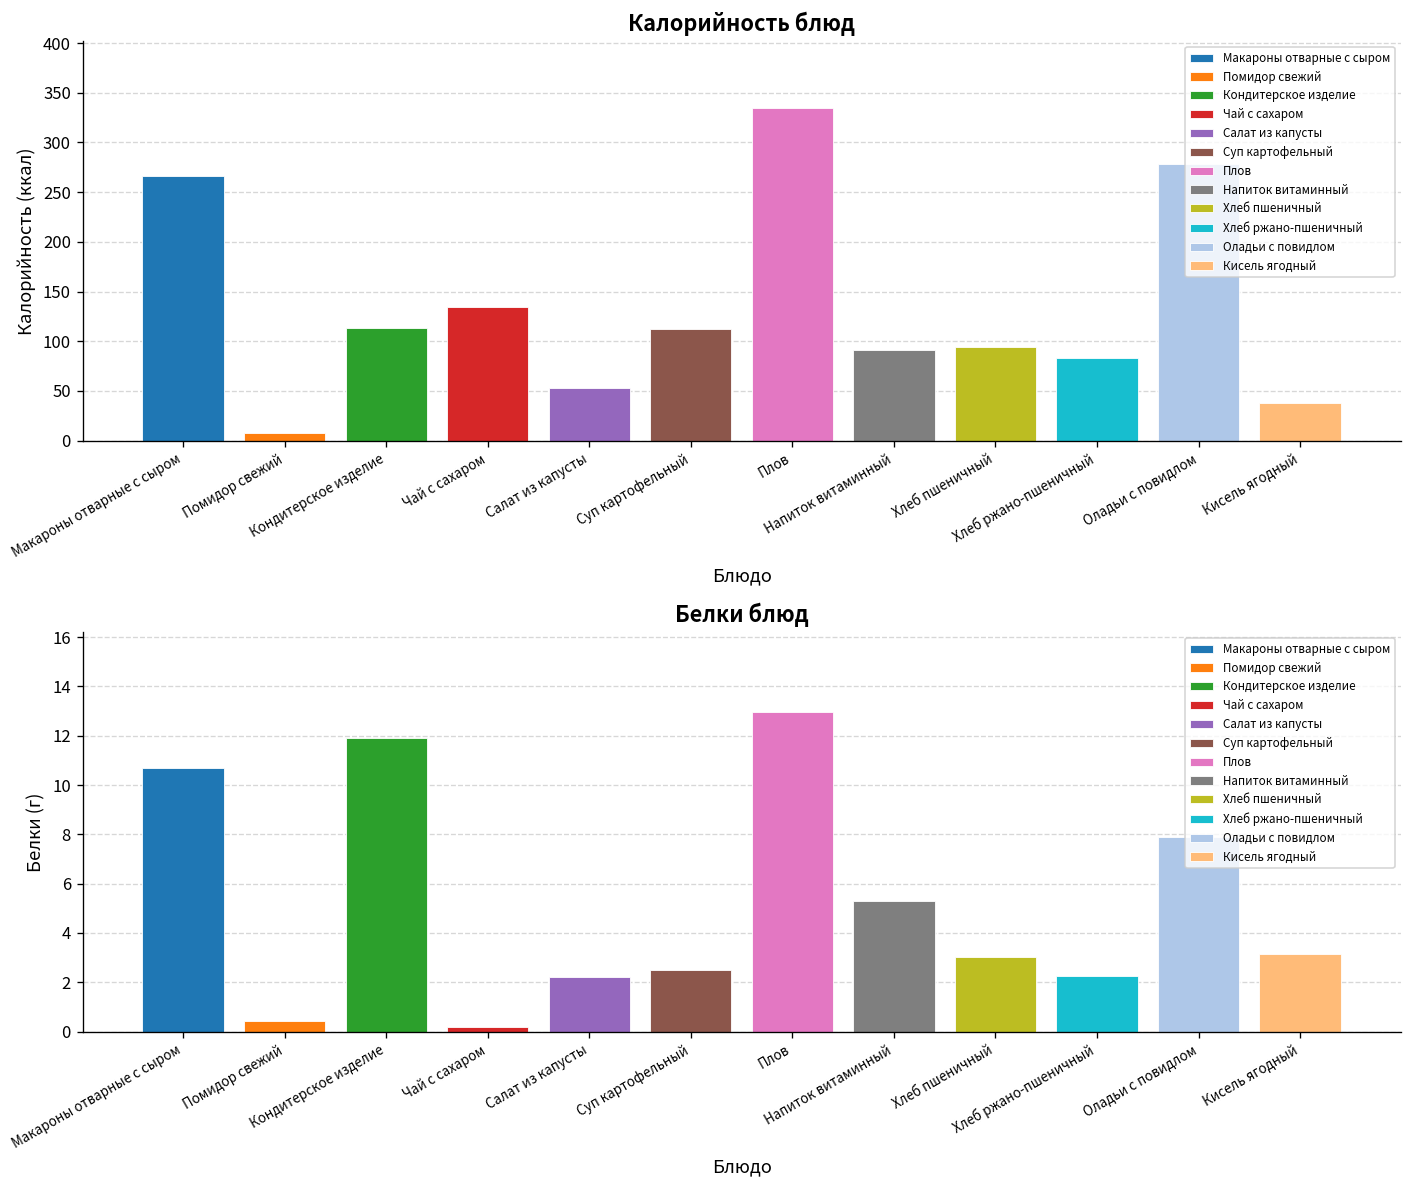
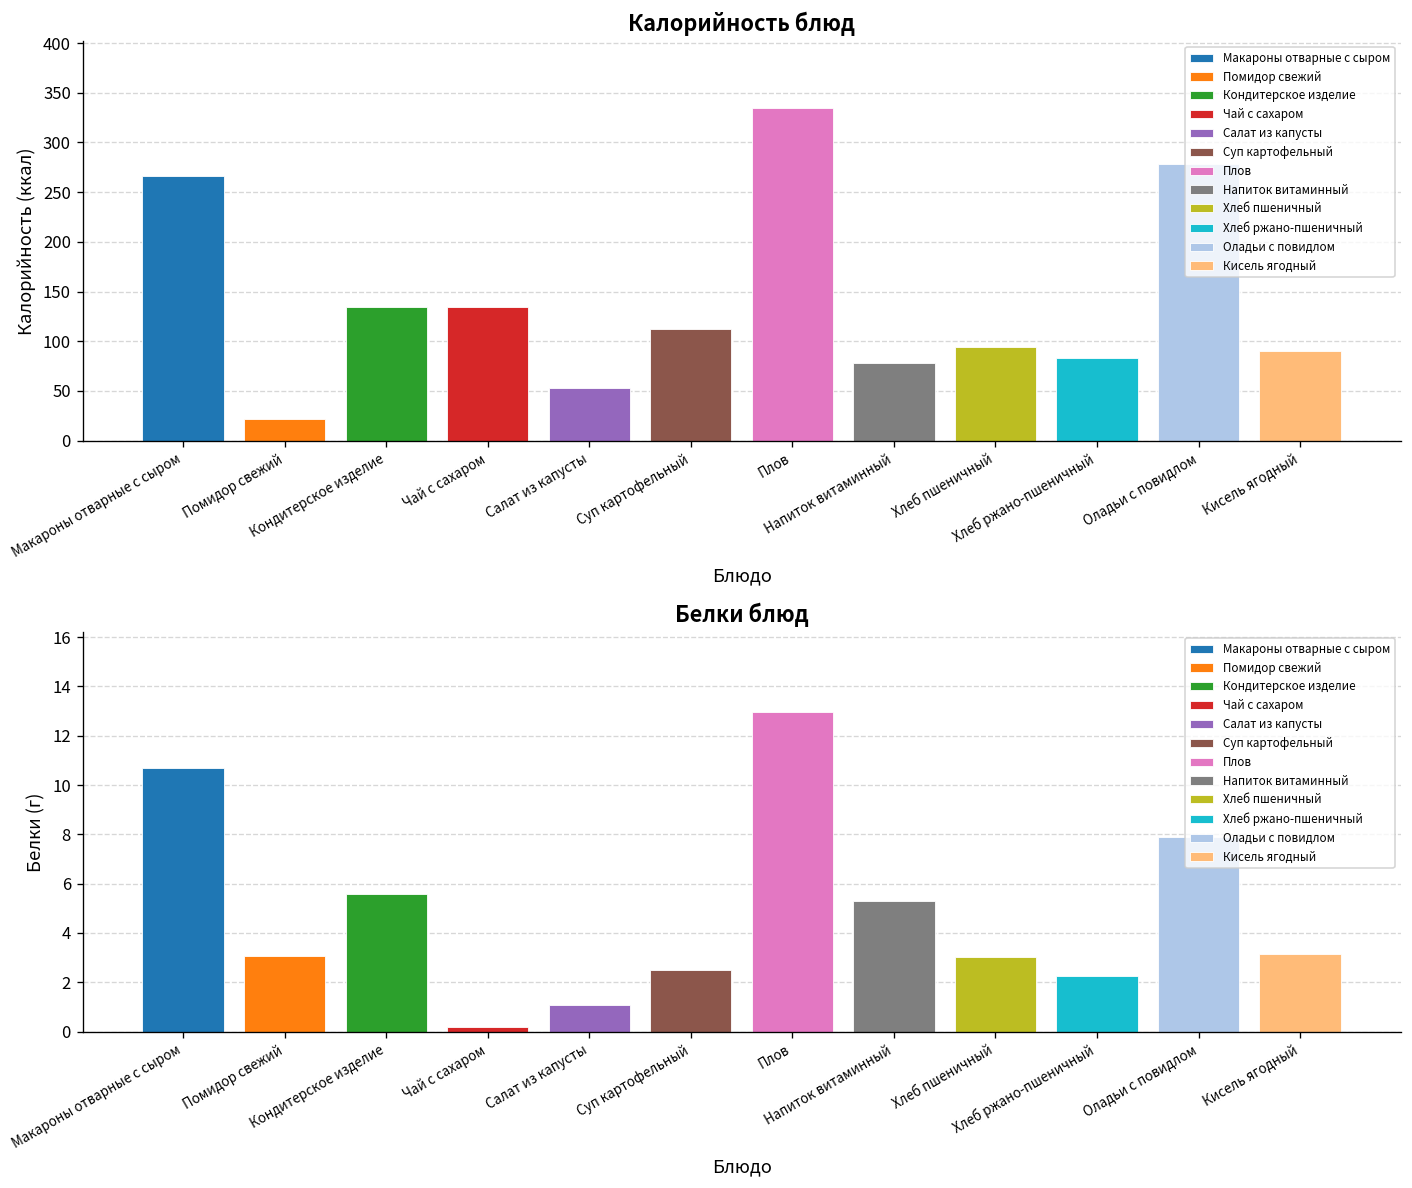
  {
    "Калорийность блюд": {
      "Макароны отварные с сыром": 270,
-     "Помидор свежий": 10,
-     "Кондитерское изделие": 110,
+     "Помидор свежий": 20,
+     "Кондитерское изделие": 130,
      "Чай с сахаром": 130,
      "Салат из капусты": 50,
      "Суп картофельный": 110,
      "Плов": 330,
-     "Напиток витаминный": 90,
+     "Напиток витаминный": 80,
      "Хлеб пшеничный": 90,
      "Хлеб ржано-пшеничный": 80,
-     "Кисель ягодный": 40
+     "Кисель ягодный": 90
    },
    "Белки блюд": {
      "Макароны отварные с сыром": 10.7,
-     "Помидор свежий": 0.4,
-     "Кондитерское изделие": 11.9,
+     "Помидор свежий": 3.1,
+     "Кондитерское изделие": 5.6,
      "Чай с сахаром": 0.2,
-     "Салат из капусты": 2.2,
+     "Салат из капусты": 1.1,
      "Суп картофельный": 2.5,
      "Плов": 13.0,
      "Напиток витаминный": 5.3,
      "Хлеб пшеничный": 3.0,
      "Хлеб ржано-пшеничный": 2.2,
      "Кисель ягодный": 3.1
    }
  }
